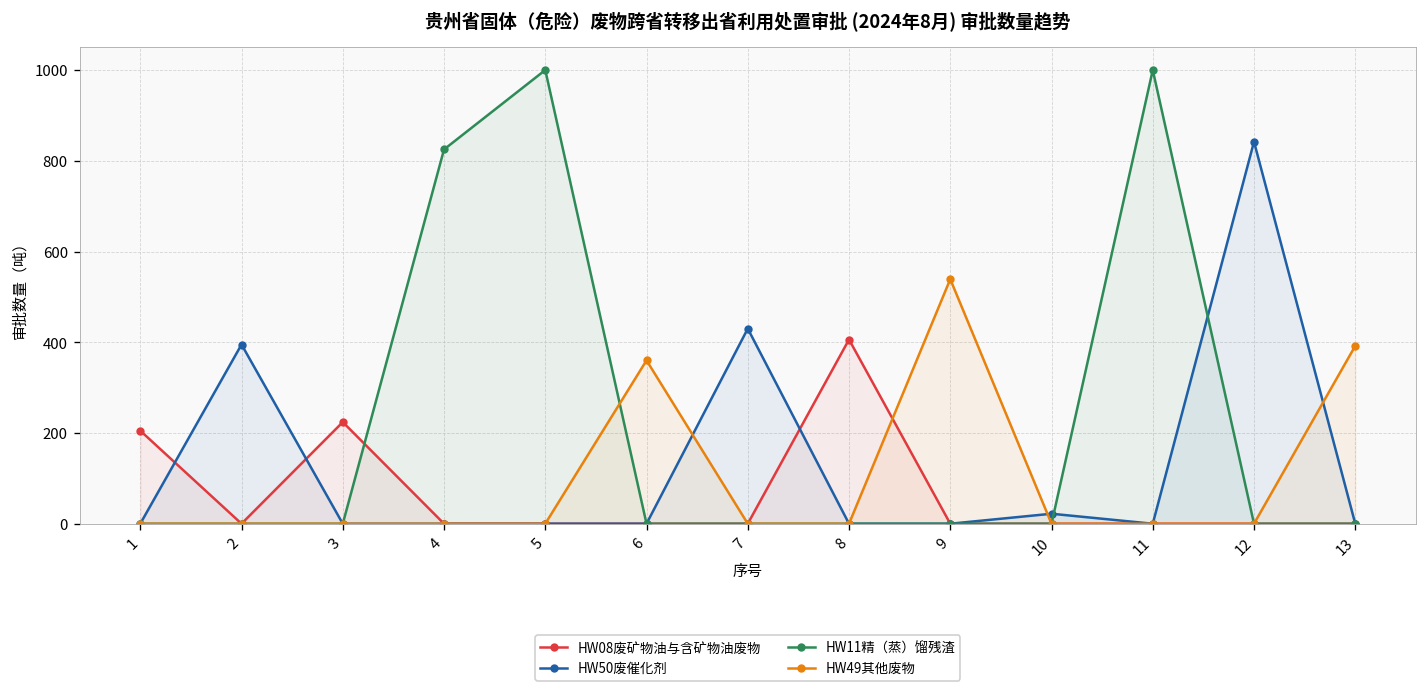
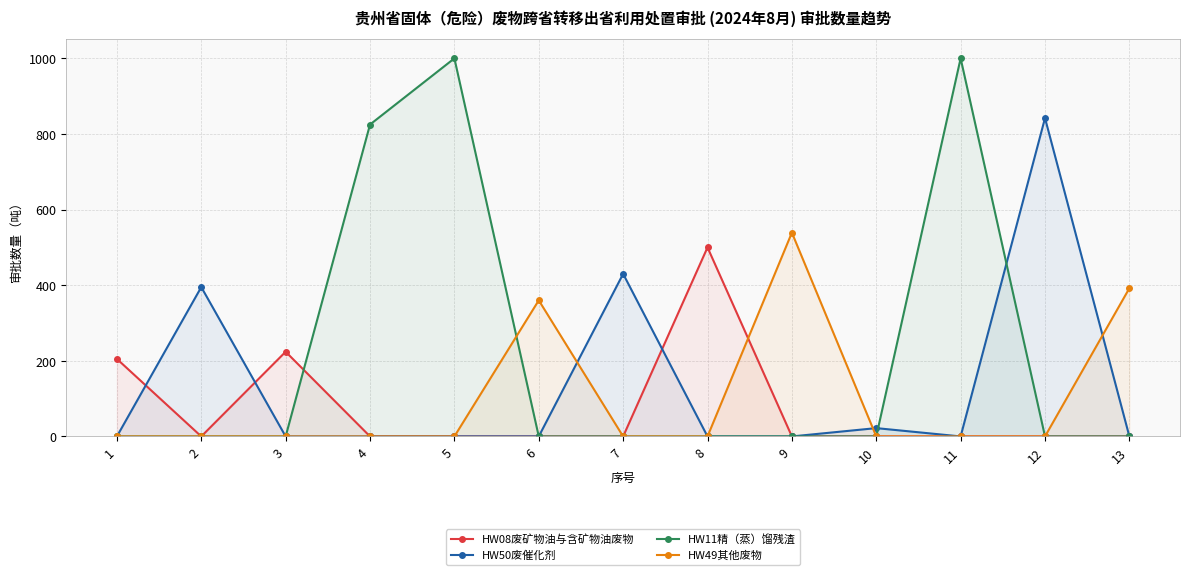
  {
    "HW08废矿物油与含矿物油废物": {
      "1": 210,
      "3": 220,
-     "8": 410
+     "8": 500
    },
    "HW50废催化剂": {
      "2": 400,
      "7": 430,
      "10": 20,
      "12": 840
    },
    "HW11精（蒸）馏残渣": {
      "4": 830,
      "5": 1000,
      "11": 1000
    },
    "HW49其他废物": {
      "6": 360,
      "9": 540,
      "13": 390
    }
  }
